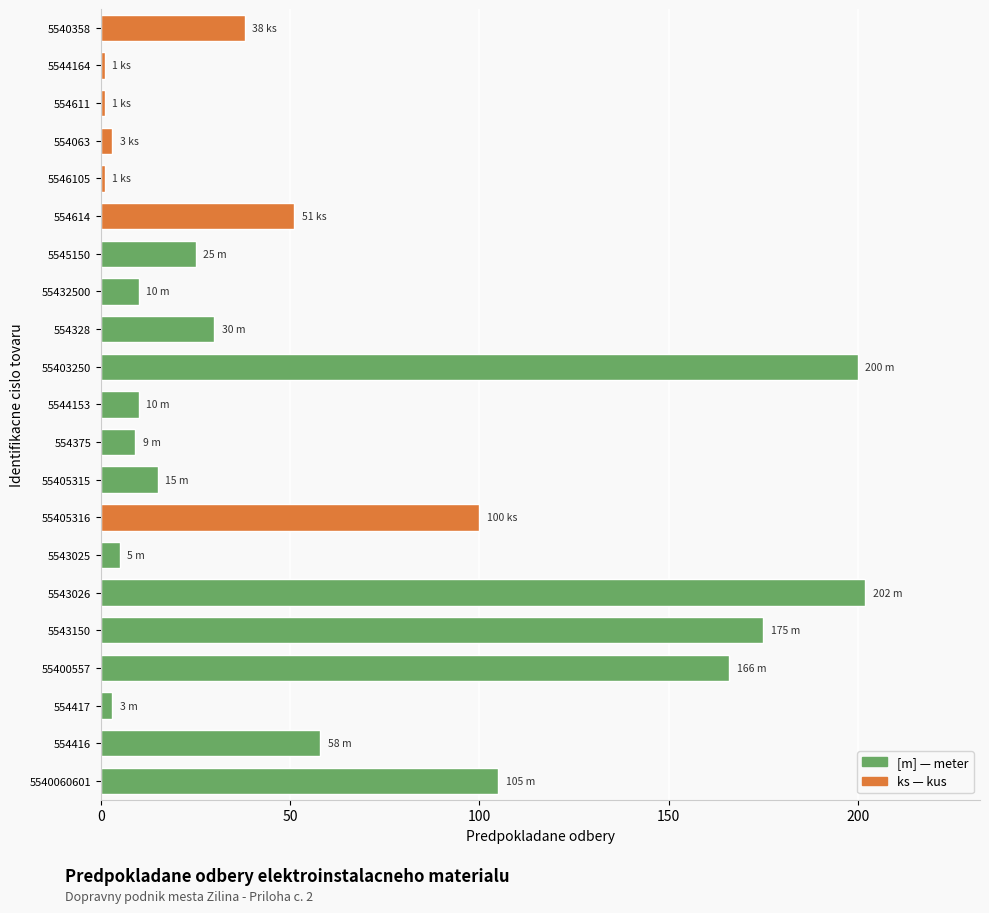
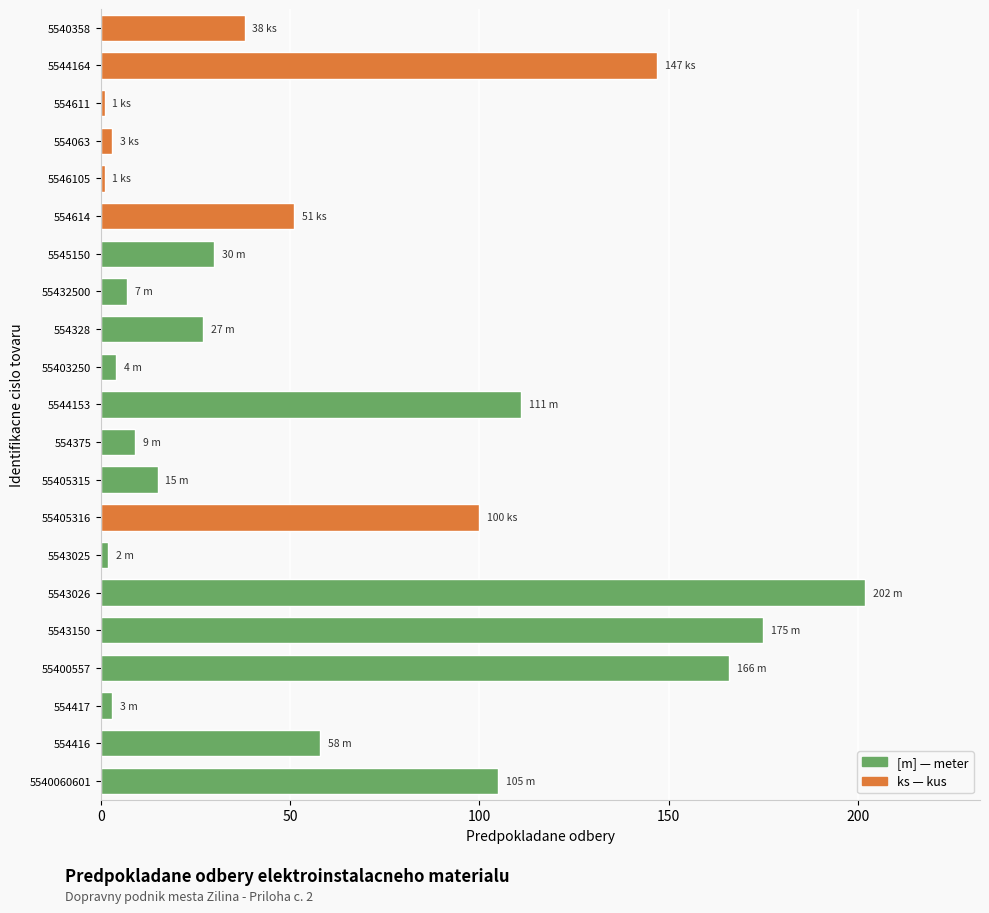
  {
    "5540358": 38,
-   "5544164": 1,
+   "5544164": 147,
    "554611": 1,
    "554063": 3,
    "5546105": 1,
    "554614": 51,
-   "5545150": 25,
-   "55432500": 10,
-   "554328": 30,
-   "55403250": 200,
-   "5544153": 10,
+   "5545150": 30,
+   "55432500": 7,
+   "554328": 27,
+   "55403250": 4,
+   "5544153": 111,
    "554375": 9,
    "55405315": 15,
    "55405316": 100,
-   "5543025": 5,
+   "5543025": 2,
    "5543026": 202,
    "5543150": 175,
    "55400557": 166,
    "554417": 3,
    "554416": 58,
    "5540060601": 105
  }
